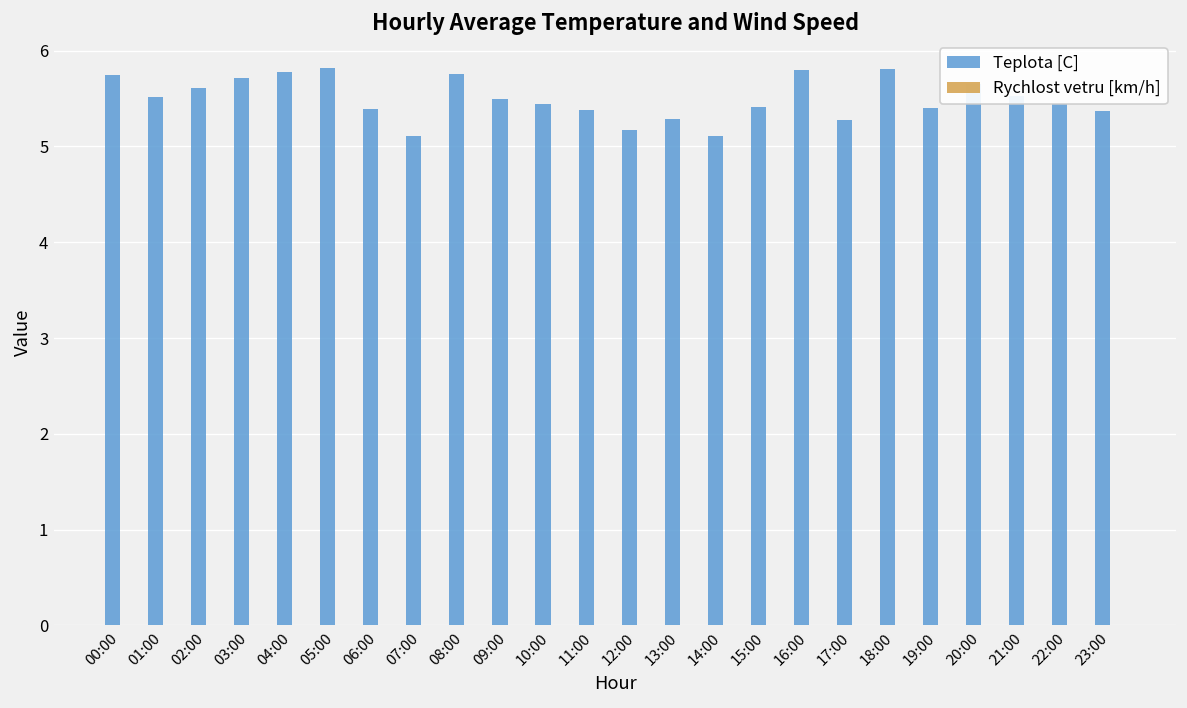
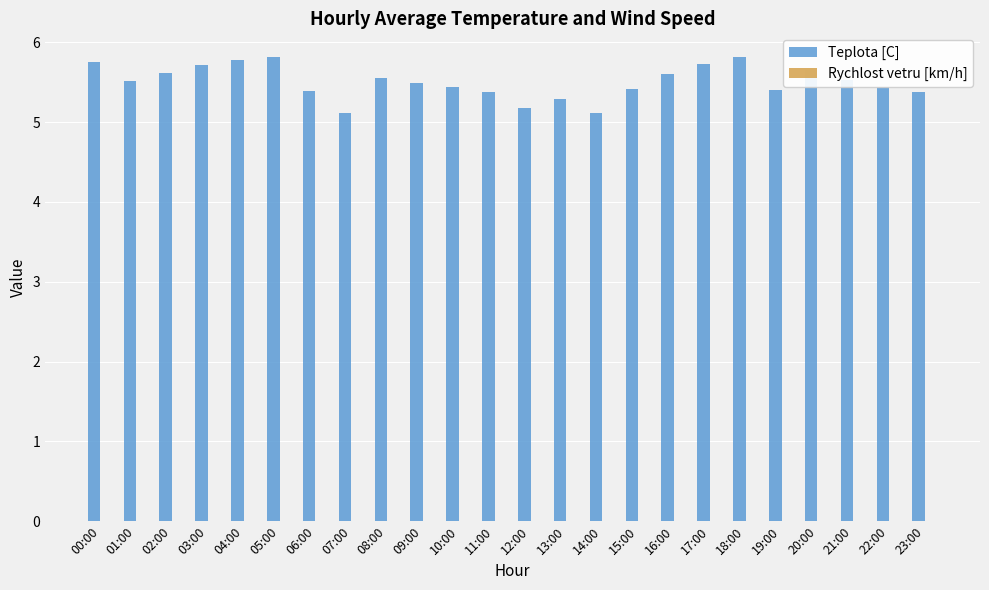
  {
    "Teplota [C]": {
      "00:00": 5.8,
      "01:00": 5.5,
      "02:00": 5.6,
      "03:00": 5.7,
      "04:00": 5.8,
      "05:00": 5.8,
      "06:00": 5.4,
      "07:00": 5.1,
-     "08:00": 5.8,
+     "08:00": 5.6,
      "09:00": 5.5,
      "10:00": 5.4,
      "11:00": 5.4,
      "12:00": 5.2,
      "13:00": 5.3,
      "14:00": 5.1,
      "15:00": 5.4,
-     "16:00": 5.8,
-     "17:00": 5.3,
+     "16:00": 5.6,
+     "17:00": 5.7,
      "18:00": 5.8,
      "19:00": 5.4,
      "22:00": 5.4,
      "23:00": 5.4
    },
    "Rychlost vetru [km/h]": {
      "00:00": 0.0,
      "01:00": 0.0,
      "02:00": 0.0,
      "03:00": 0.0,
      "04:00": 0.0,
      "05:00": 0.0,
      "06:00": 0.0,
      "07:00": 0.0,
      "08:00": 0.0,
      "09:00": 0.0,
      "10:00": 0.0,
      "11:00": 0.0,
      "12:00": 0.0,
      "13:00": 0.0,
      "14:00": 0.0,
      "15:00": 0.0,
      "16:00": 0.0,
      "17:00": 0.0,
      "18:00": 0.0,
      "19:00": 0.0,
      "20:00": 0.0,
      "21:00": 0.0,
      "22:00": 0.0,
      "23:00": 0.0
    }
  }
